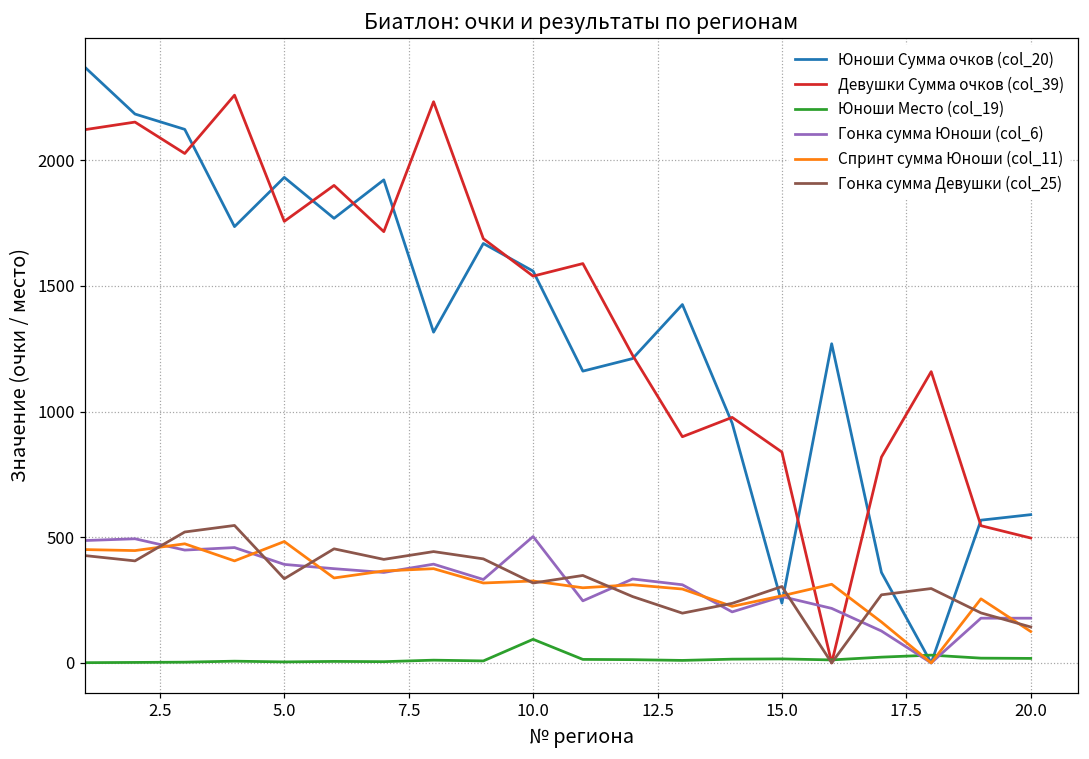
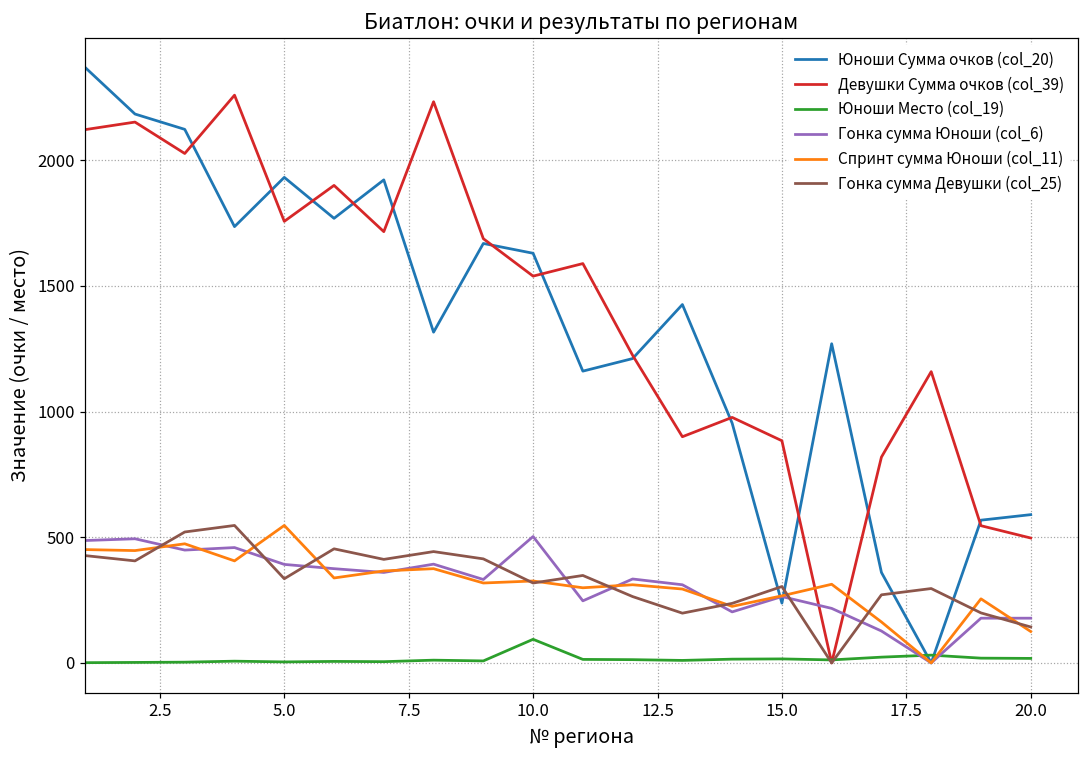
  {
    "Юноши Сумма очков (col_20)": {
      "5.0": 1930,
-     "10.0": 1560,
+     "10.0": 1630,
      "15.0": 240,
      "20.0": 590
    },
    "Девушки Сумма очков (col_39)": {
      "5.0": 1760,
      "10.0": 1540,
-     "15.0": 840,
+     "15.0": 880,
      "20.0": 500
    },
    "Юноши Место (col_19)": {
      "5.0": 0,
      "10.0": 90,
      "15.0": 20,
      "20.0": 20
    },
    "Гонка сумма Юноши (col_6)": {
      "5.0": 390,
      "10.0": 500,
      "20.0": 180
    },
    "Спринт сумма Юноши (col_11)": {
-     "5.0": 480,
+     "5.0": 550,
      "20.0": 130
    },
    "Гонка сумма Девушки (col_25)": {
      "5.0": 340,
      "15.0": 300,
      "20.0": 140
    }
  }
